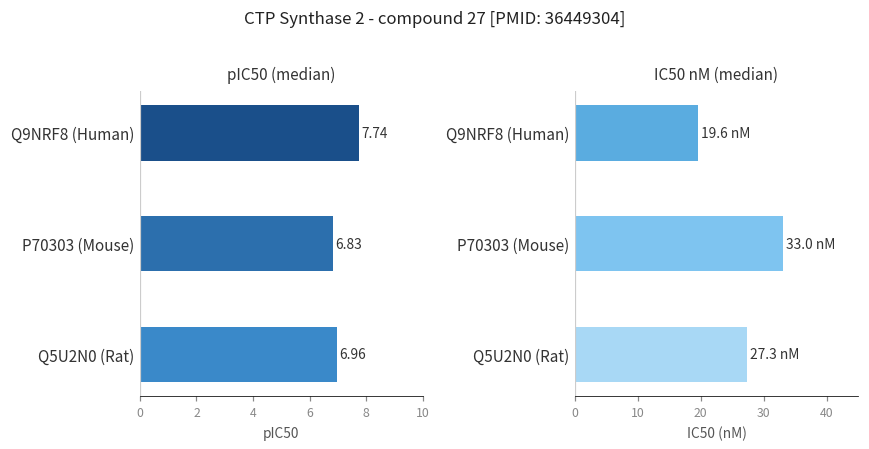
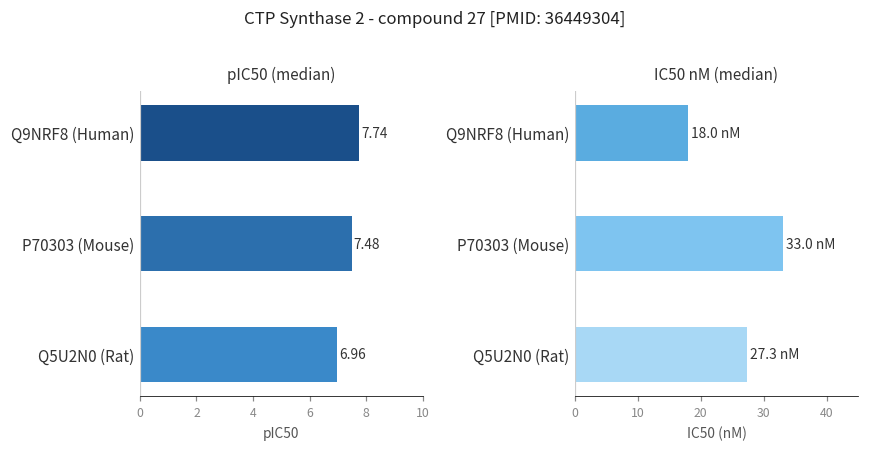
  {
    "pIC50 (median)": {
      "Q9NRF8 (Human)": 7.74,
-     "P70303 (Mouse)": 6.83,
+     "P70303 (Mouse)": 7.48,
      "Q5U2N0 (Rat)": 6.96
    },
    "IC50 nM (median)": {
-     "Q9NRF8 (Human)": 19.6,
+     "Q9NRF8 (Human)": 18.0,
      "P70303 (Mouse)": 33.0,
      "Q5U2N0 (Rat)": 27.3
    }
  }
